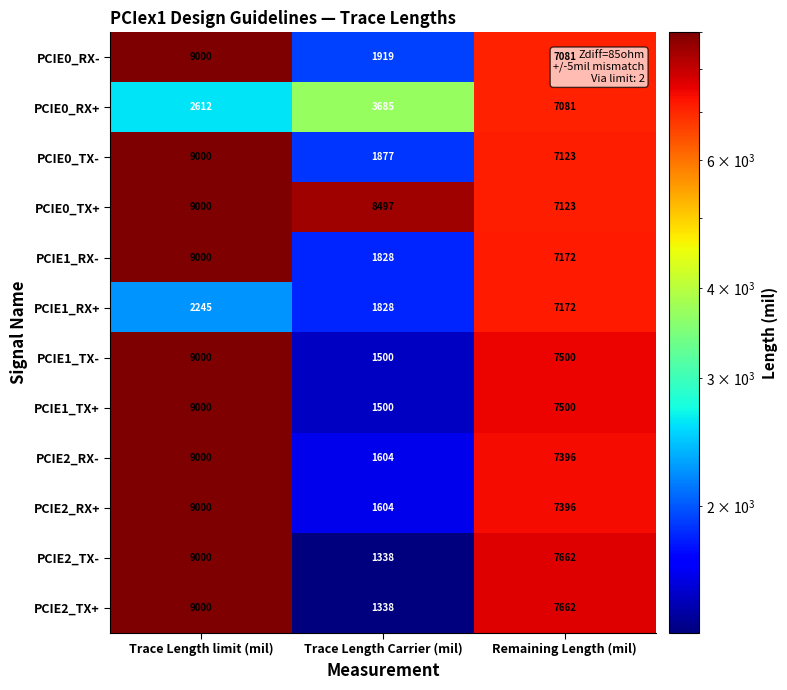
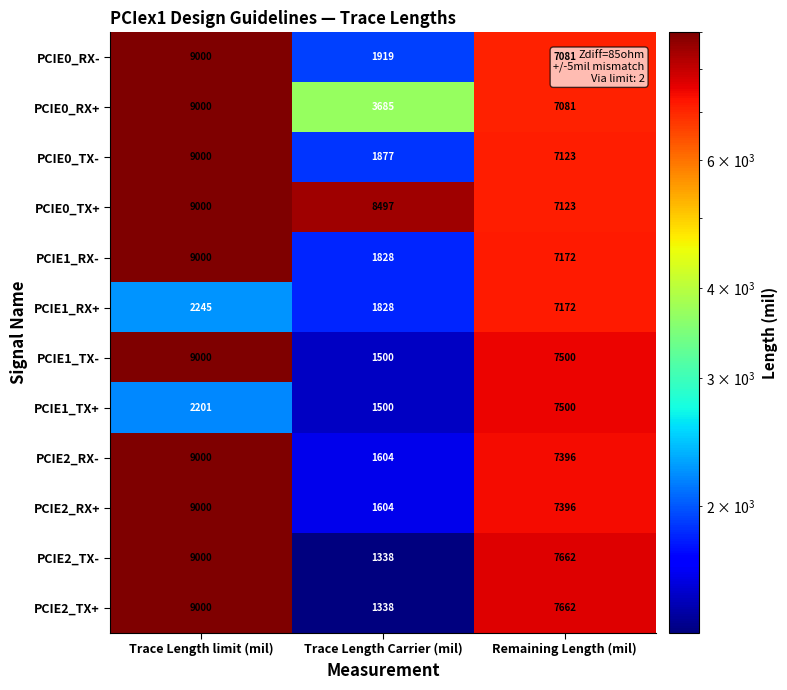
  {
    "PCIE0_RX-": {
      "Trace Length limit (mil)": 9000,
      "Trace Length Carrier (mil)": 1919
    },
    "PCIE0_RX+": {
-     "Trace Length limit (mil)": 2612,
+     "Trace Length limit (mil)": 9000,
      "Trace Length Carrier (mil)": 3685,
      "Remaining Length (mil)": 7081
    },
    "PCIE0_TX-": {
      "Trace Length limit (mil)": 9000,
      "Trace Length Carrier (mil)": 1877,
      "Remaining Length (mil)": 7123
    },
    "PCIE0_TX+": {
      "Trace Length limit (mil)": 9000,
      "Trace Length Carrier (mil)": 8497,
      "Remaining Length (mil)": 7123
    },
    "PCIE1_RX-": {
      "Trace Length limit (mil)": 9000,
      "Trace Length Carrier (mil)": 1828,
      "Remaining Length (mil)": 7172
    },
    "PCIE1_RX+": {
      "Trace Length limit (mil)": 2245,
      "Trace Length Carrier (mil)": 1828,
      "Remaining Length (mil)": 7172
    },
    "PCIE1_TX-": {
      "Trace Length limit (mil)": 9000,
      "Trace Length Carrier (mil)": 1500,
      "Remaining Length (mil)": 7500
    },
    "PCIE1_TX+": {
-     "Trace Length limit (mil)": 9000,
+     "Trace Length limit (mil)": 2201,
      "Trace Length Carrier (mil)": 1500,
      "Remaining Length (mil)": 7500
    },
    "PCIE2_RX-": {
      "Trace Length limit (mil)": 9000,
      "Trace Length Carrier (mil)": 1604,
      "Remaining Length (mil)": 7396
    },
    "PCIE2_RX+": {
      "Trace Length limit (mil)": 9000,
      "Trace Length Carrier (mil)": 1604,
      "Remaining Length (mil)": 7396
    },
    "PCIE2_TX-": {
      "Trace Length limit (mil)": 9000,
      "Trace Length Carrier (mil)": 1338,
      "Remaining Length (mil)": 7662
    },
    "PCIE2_TX+": {
      "Trace Length limit (mil)": 9000,
      "Trace Length Carrier (mil)": 1338,
      "Remaining Length (mil)": 7662
    }
  }
